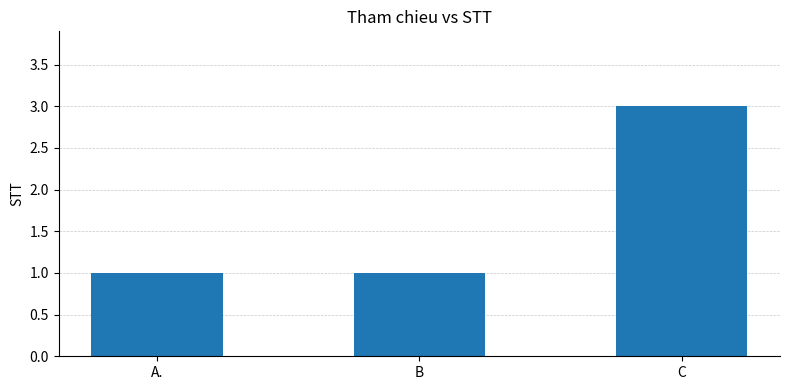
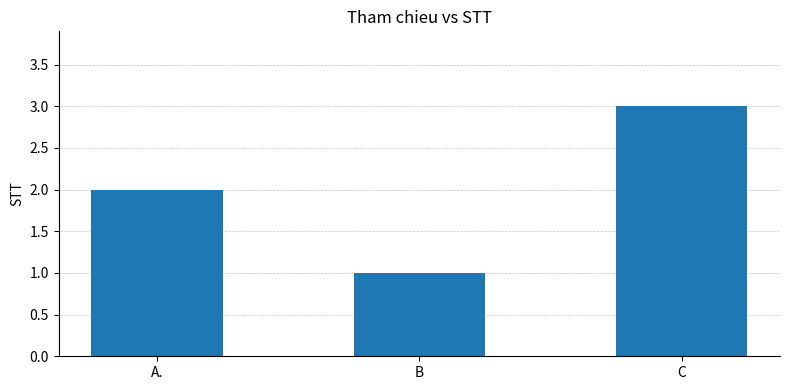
  {
-   "A.": 1,
+   "A.": 2,
    "B": 1,
    "C": 3
  }
